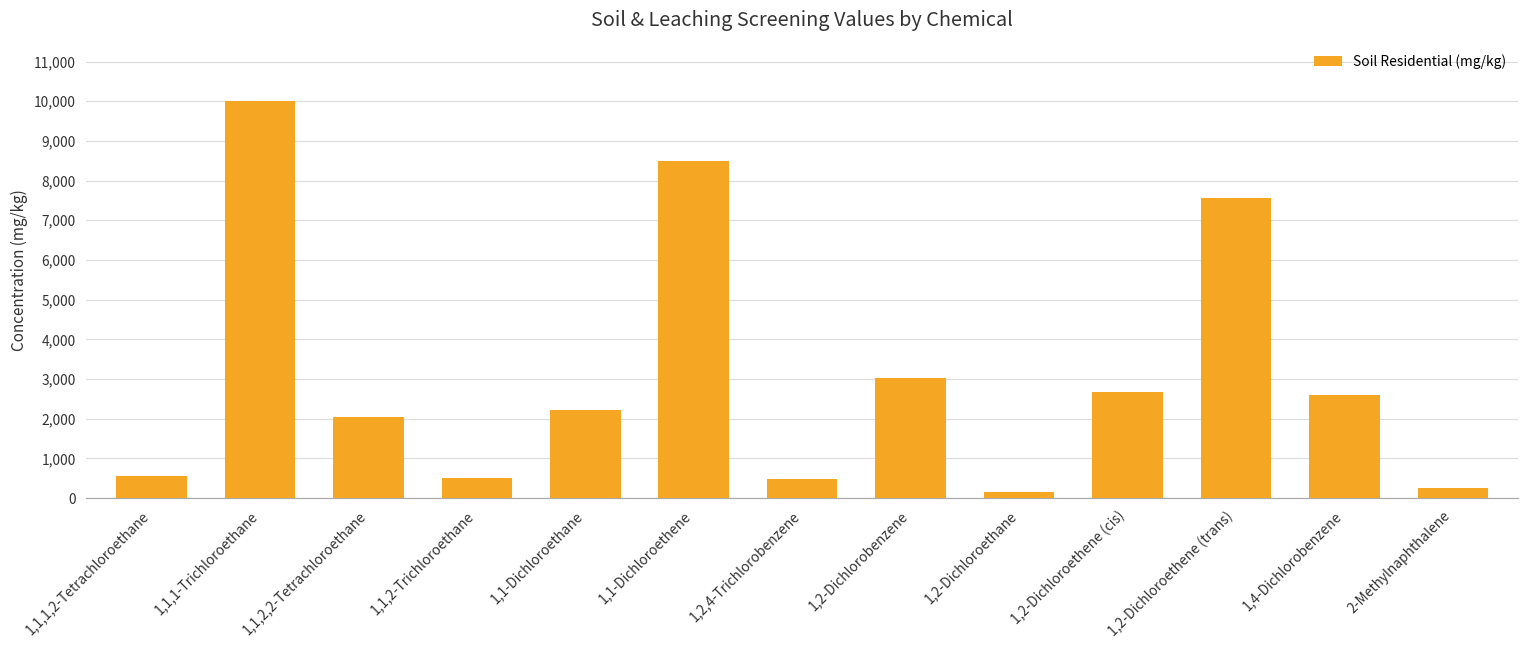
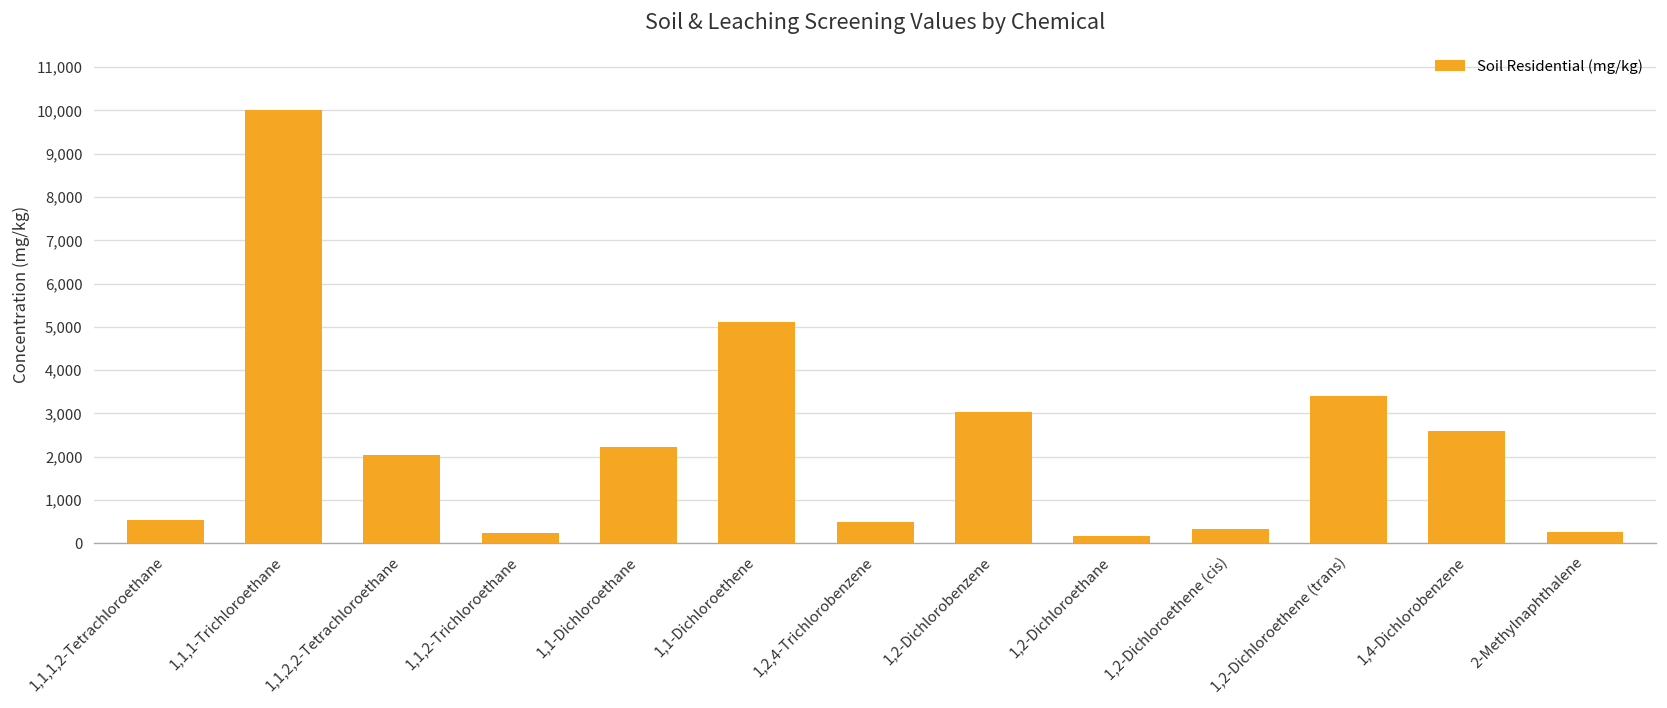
  {
    "1,1,1,2-Tetrachloroethane": "600",
    "1,1,1-Trichloroethane": "10,000",
    "1,1,2,2-Tetrachloroethane": "2,100",
-   "1,1,2-Trichloroethane": "500",
+   "1,1,2-Trichloroethane": "300",
    "1,1-Dichloroethane": "2,200",
-   "1,1-Dichloroethene": "8,500",
+   "1,1-Dichloroethene": "5,100",
    "1,2,4-Trichlorobenzene": "500",
    "1,2-Dichlorobenzene": "3,000",
    "1,2-Dichloroethane": "200",
-   "1,2-Dichloroethene (cis)": "2,700",
-   "1,2-Dichloroethene (trans)": "7,500",
+   "1,2-Dichloroethene (cis)": "300",
+   "1,2-Dichloroethene (trans)": "3,400",
    "1,4-Dichlorobenzene": "2,600",
    "2-Methylnaphthalene": "300"
  }
